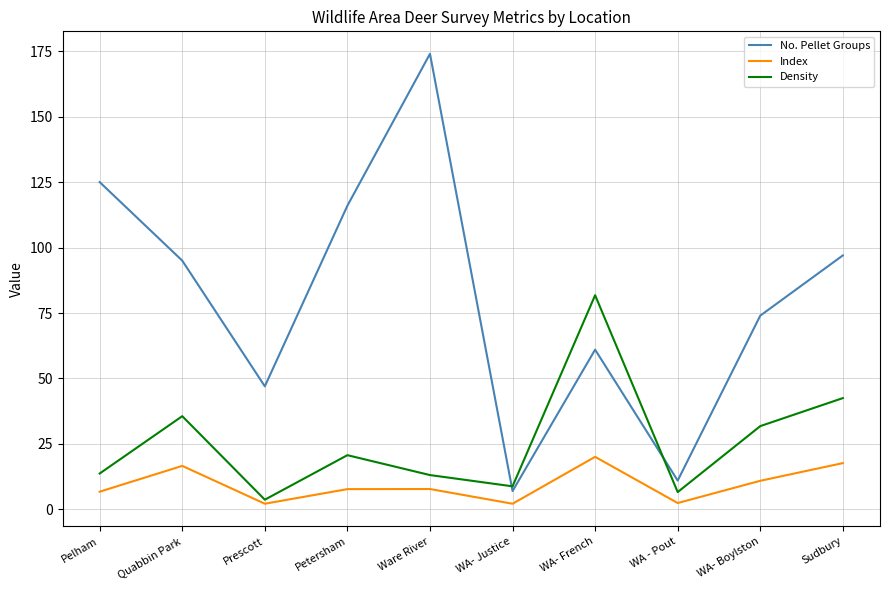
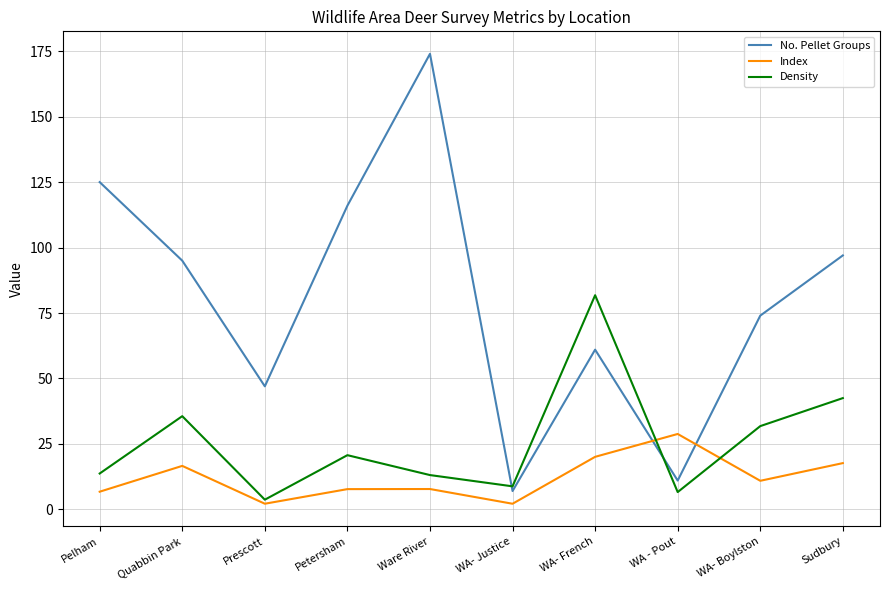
  {
    "No. Pellet Groups": {
      "Pelham": 125,
      "Quabbin Park": 95,
      "Prescott": 47,
      "Petersham": 116,
      "Ware River": 174,
      "WA- Justice": 7,
      "WA- French": 61,
      "WA - Pout": 11,
      "WA- Boylston": 74,
      "Sudbury": 97
    },
    "Index": {
      "Pelham": 7,
      "Quabbin Park": 17,
      "Prescott": 2,
      "Petersham": 8,
      "Ware River": 8,
      "WA- Justice": 2,
      "WA- French": 20,
-     "WA - Pout": 2,
+     "WA - Pout": 29,
      "WA- Boylston": 11,
      "Sudbury": 18
    },
    "Density": {
      "Pelham": 14,
      "Quabbin Park": 36,
      "Prescott": 4,
      "Petersham": 21,
      "Ware River": 13,
      "WA- Justice": 9,
      "WA- French": 82,
      "WA - Pout": 7,
      "WA- Boylston": 32,
      "Sudbury": 43
    }
  }
